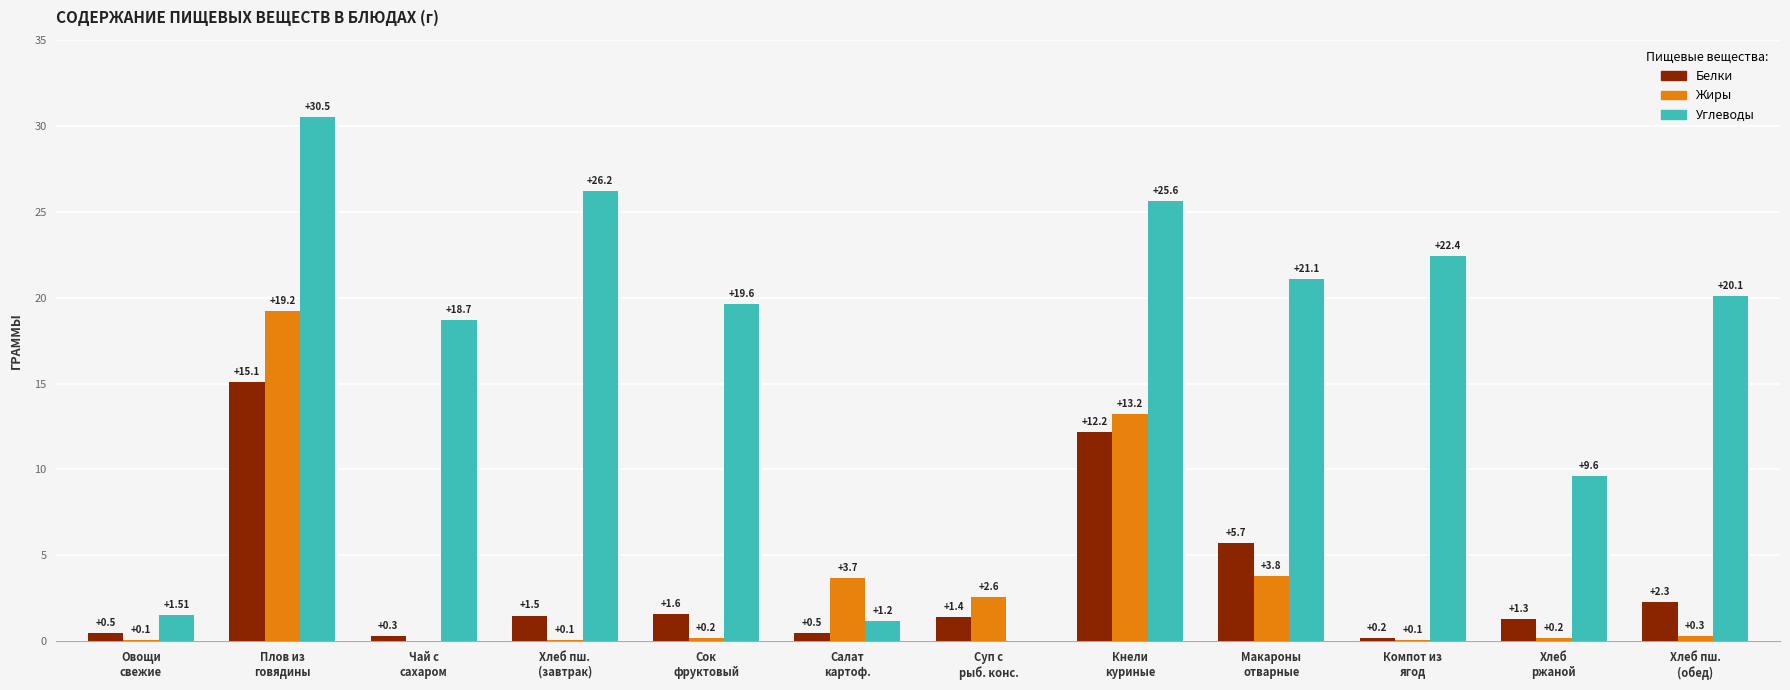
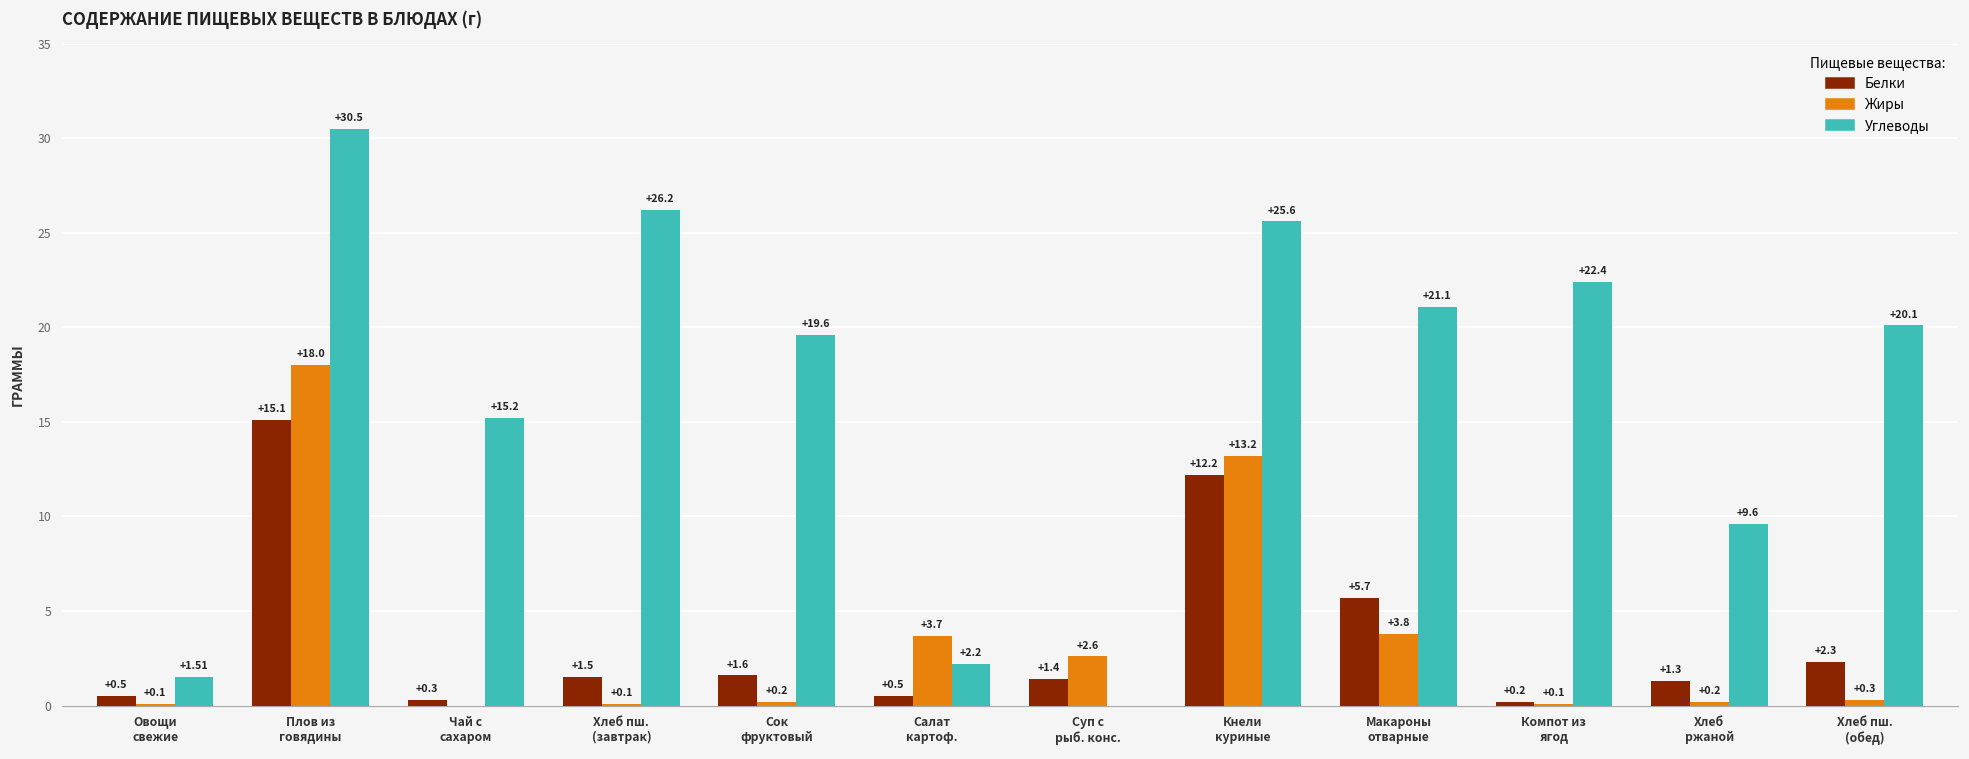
  {
    "Белки": {
      "Овощи свежие": "+0.5",
      "Плов из говядины": "+15.1",
      "Чай с сахаром": "+0.3",
      "Хлеб пш. (завтрак)": "+1.5",
      "Сок фруктовый": "+1.6",
      "Салат картоф.": "+0.5",
      "Суп с рыб. конс.": "+1.4",
      "Кнели куриные": "+12.2",
      "Макароны отварные": "+5.7",
      "Компот из ягод": "+0.2",
      "Хлеб ржаной": "+1.3",
      "Хлеб пш. (обед)": "+2.3"
    },
    "Жиры": {
      "Овощи свежие": "+0.1",
-     "Плов из говядины": "+19.2",
+     "Плов из говядины": "+18.0",
      "Хлеб пш. (завтрак)": "+0.1",
      "Сок фруктовый": "+0.2",
      "Салат картоф.": "+3.7",
      "Суп с рыб. конс.": "+2.6",
      "Кнели куриные": "+13.2",
      "Макароны отварные": "+3.8",
      "Компот из ягод": "+0.1",
      "Хлеб ржаной": "+0.2",
      "Хлеб пш. (обед)": "+0.3"
    },
    "Углеводы": {
      "Овощи свежие": "+1.51",
      "Плов из говядины": "+30.5",
-     "Чай с сахаром": "+18.7",
+     "Чай с сахаром": "+15.2",
      "Хлеб пш. (завтрак)": "+26.2",
      "Сок фруктовый": "+19.6",
-     "Салат картоф.": "+1.2",
+     "Салат картоф.": "+2.2",
      "Кнели куриные": "+25.6",
      "Макароны отварные": "+21.1",
      "Компот из ягод": "+22.4",
      "Хлеб ржаной": "+9.6",
      "Хлеб пш. (обед)": "+20.1"
    }
  }
